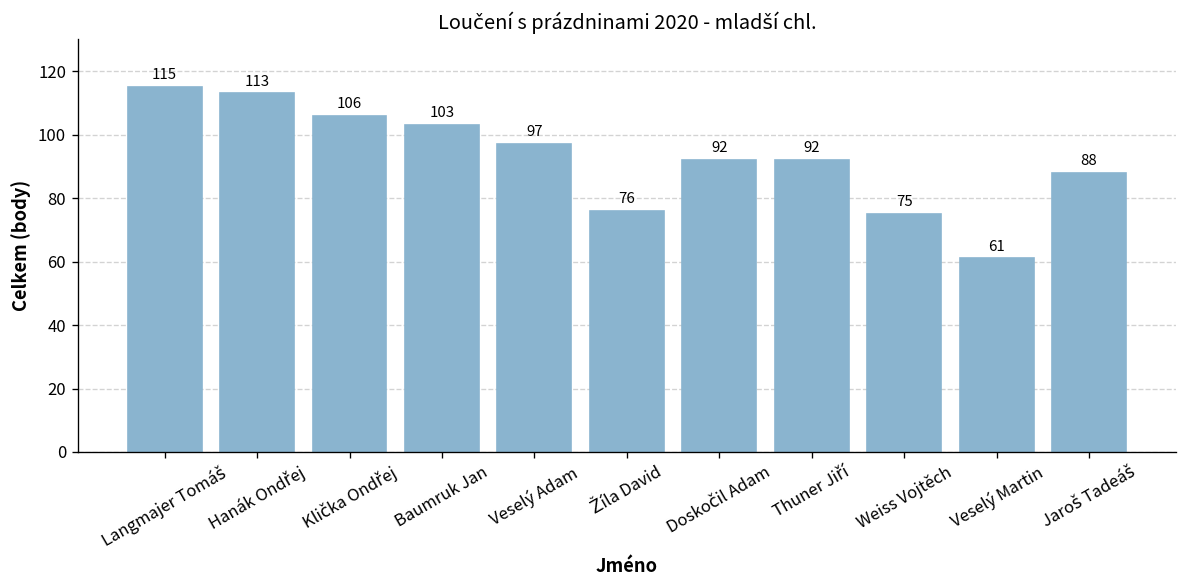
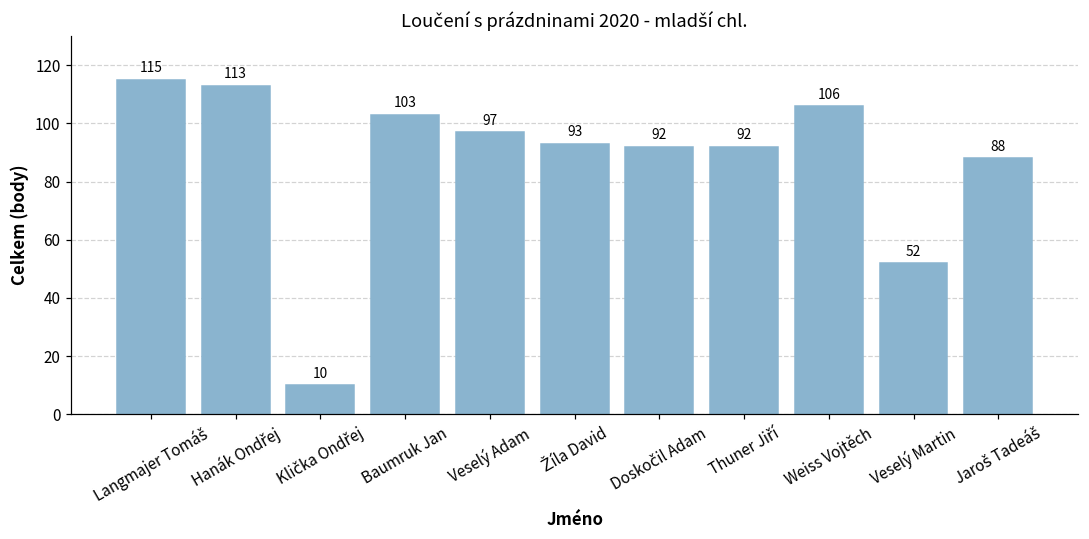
  {
    "Langmajer Tomáš": 115,
    "Hanák Ondřej": 113,
-   "Klička Ondřej": 106,
+   "Klička Ondřej": 10,
    "Baumruk Jan": 103,
    "Veselý Adam": 97,
-   "Žíla David": 76,
+   "Žíla David": 93,
    "Doskočil Adam": 92,
    "Thuner Jiří": 92,
-   "Weiss Vojtěch": 75,
-   "Veselý Martin": 61,
+   "Weiss Vojtěch": 106,
+   "Veselý Martin": 52,
    "Jaroš Tadeáš": 88
  }
